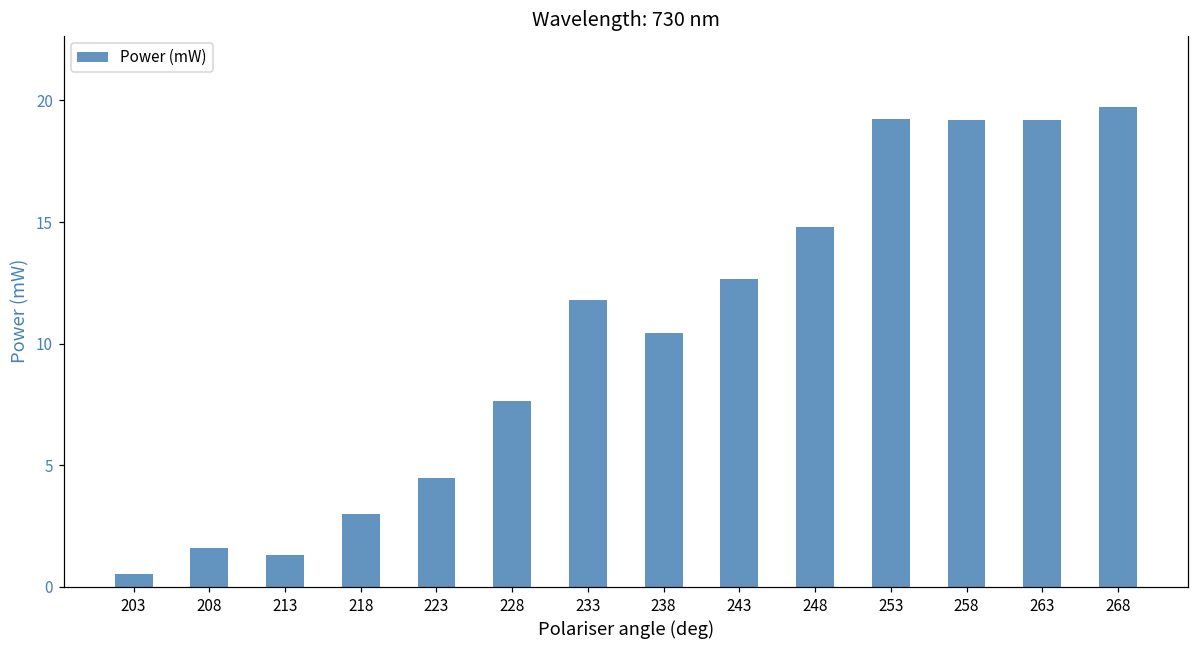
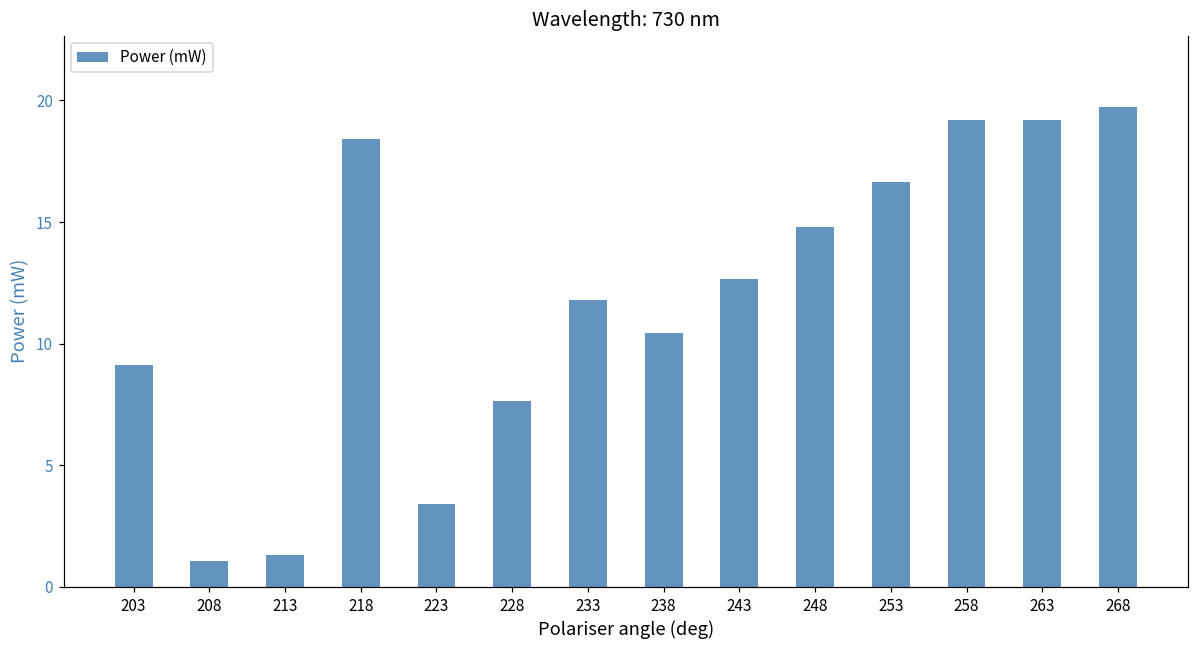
  {
-   "203": 0.5,
-   "208": 1.6,
+   "203": 9.1,
+   "208": 1.1,
    "213": 1.3,
-   "218": 3.0,
-   "223": 4.5,
+   "218": 18.4,
+   "223": 3.4,
    "228": 7.6,
    "233": 11.8,
    "238": 10.5,
    "243": 12.7,
    "248": 14.8,
-   "253": 19.2,
+   "253": 16.7,
    "258": 19.2,
    "263": 19.2,
    "268": 19.7
  }
